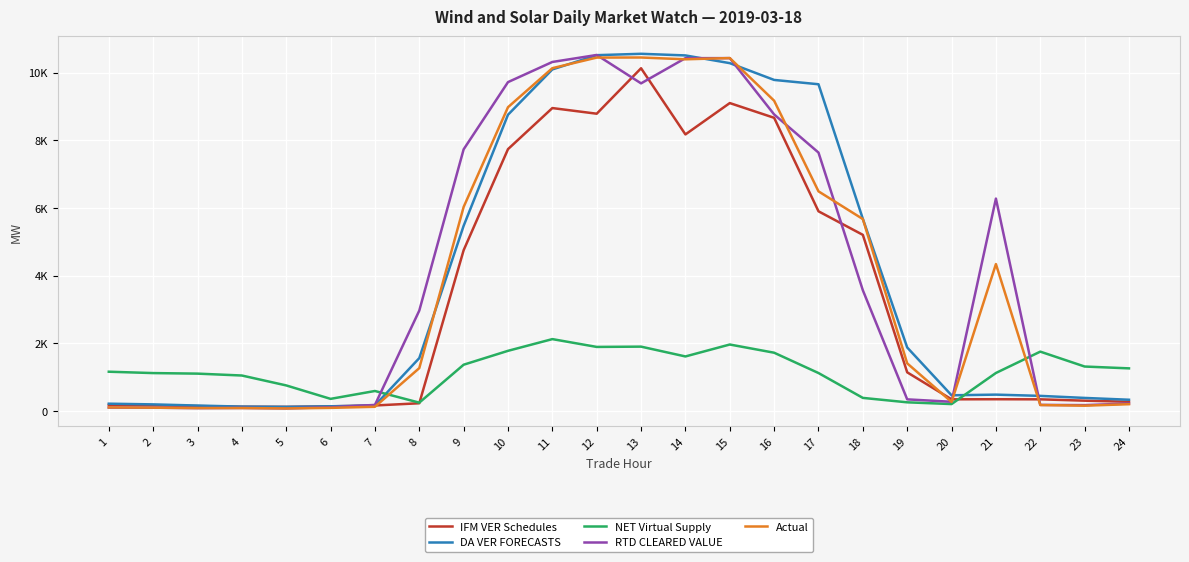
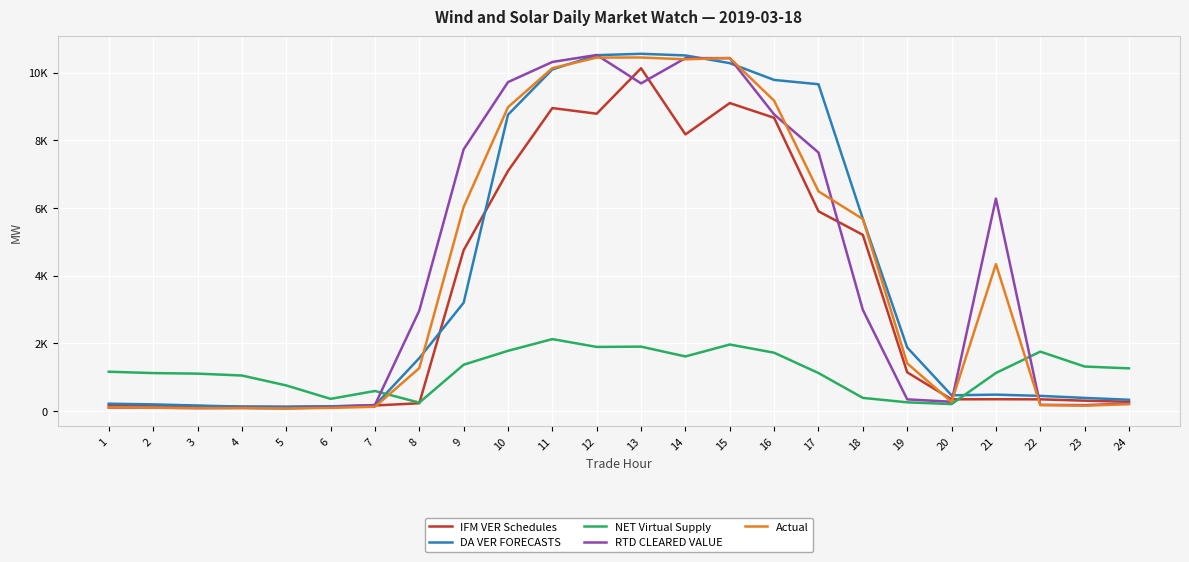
  {
    "IFM VER Schedules": {
      "9": 4700,
-     "10": 7700,
+     "10": 7100,
      "11": 9000,
      "12": 8800,
      "13": 10100,
      "14": 8200,
      "15": 9100,
      "16": 8700,
      "17": 5900,
      "18": 5200,
      "19": 1100,
      "21": 300,
      "22": 300,
      "23": 300
    },
    "DA VER FORECASTS": {
      "8": 1600,
-     "9": 5500,
+     "9": 3200,
      "10": 8800,
      "13": 10600,
      "14": 10500,
      "15": 10300,
      "16": 9800,
      "17": 9700,
      "19": 1900,
      "20": 500,
      "21": 500,
      "22": 400,
      "23": 400
    },
    "NET Virtual Supply": {
      "1": 1200,
      "2": 1100,
      "3": 1100,
      "4": 1000,
      "5": 800,
      "6": 400,
      "7": 600,
      "9": 1400,
      "10": 1800,
      "11": 2100,
      "12": 1900,
      "13": 1900,
      "14": 1600,
      "15": 2000,
      "16": 1700,
      "17": 1100,
      "18": 400,
      "19": 300,
      "21": 1100,
      "22": 1700,
      "23": 1300,
      "24": 1300
    },
    "RTD CLEARED VALUE": {
      "8": 3000,
      "9": 7700,
      "10": 9700,
      "11": 10300,
      "13": 9700,
      "16": 8800,
      "17": 7600,
-     "18": 3600,
+     "18": 3000,
      "19": 300,
      "21": 6300
    },
    "Actual": {
      "8": 1300,
      "9": 6000,
      "10": 9000,
      "13": 10400,
      "16": 9200,
      "17": 6500,
      "19": 1400,
      "21": 4300
    }
  }
